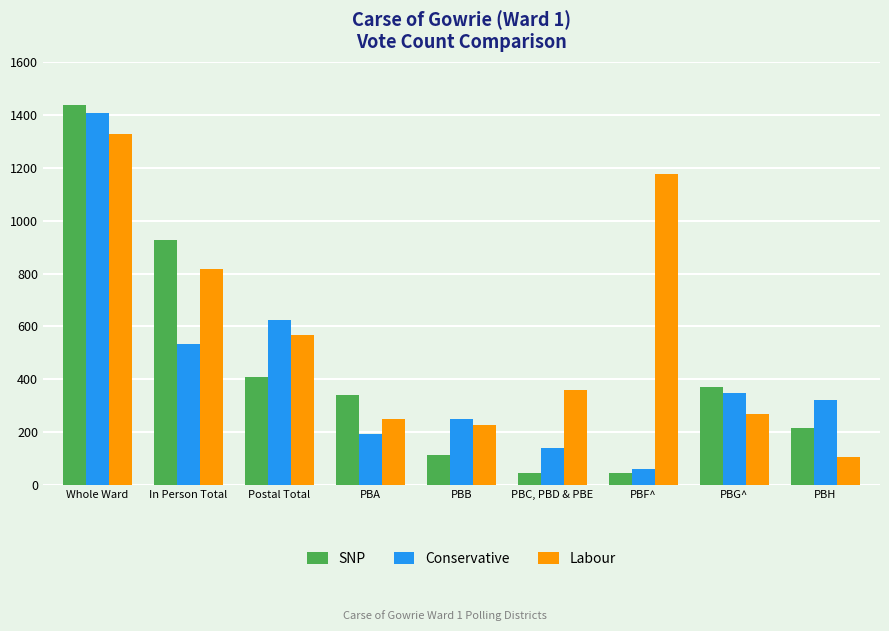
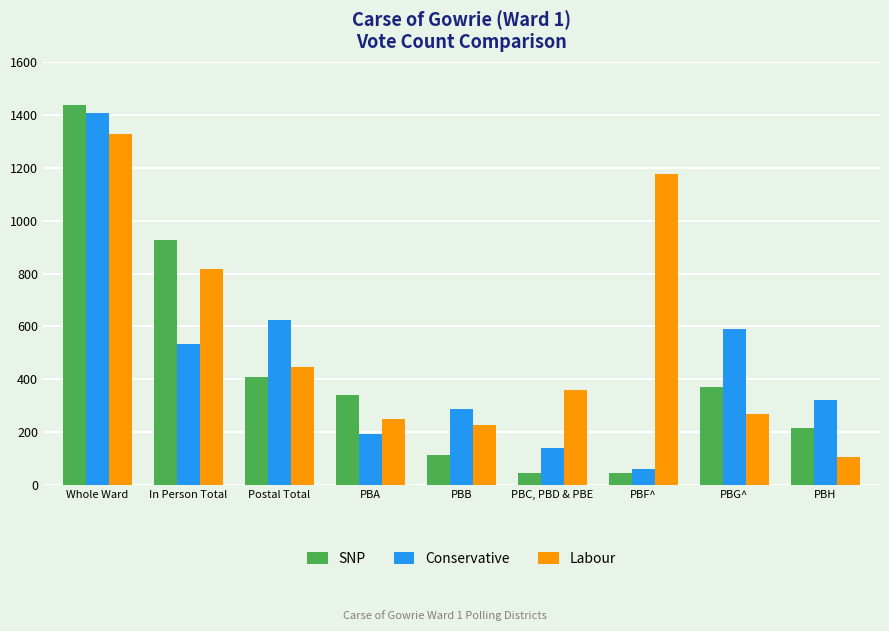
  {
    "SNP": {
      "Whole Ward": 1440,
      "In Person Total": 930,
      "Postal Total": 410,
      "PBA": 340,
      "PBB": 110,
      "PBC, PBD & PBE": 50,
      "PBF^": 50,
      "PBG^": 370,
      "PBH": 220
    },
    "Conservative": {
      "Whole Ward": 1410,
      "In Person Total": 530,
      "Postal Total": 620,
      "PBA": 190,
-     "PBB": 250,
+     "PBB": 290,
      "PBC, PBD & PBE": 140,
      "PBF^": 60,
-     "PBG^": 350,
+     "PBG^": 590,
      "PBH": 320
    },
    "Labour": {
      "Whole Ward": 1330,
      "In Person Total": 820,
-     "Postal Total": 570,
+     "Postal Total": 450,
      "PBA": 250,
      "PBB": 230,
      "PBC, PBD & PBE": 360,
      "PBF^": 1180,
      "PBG^": 270,
      "PBH": 110
    }
  }
